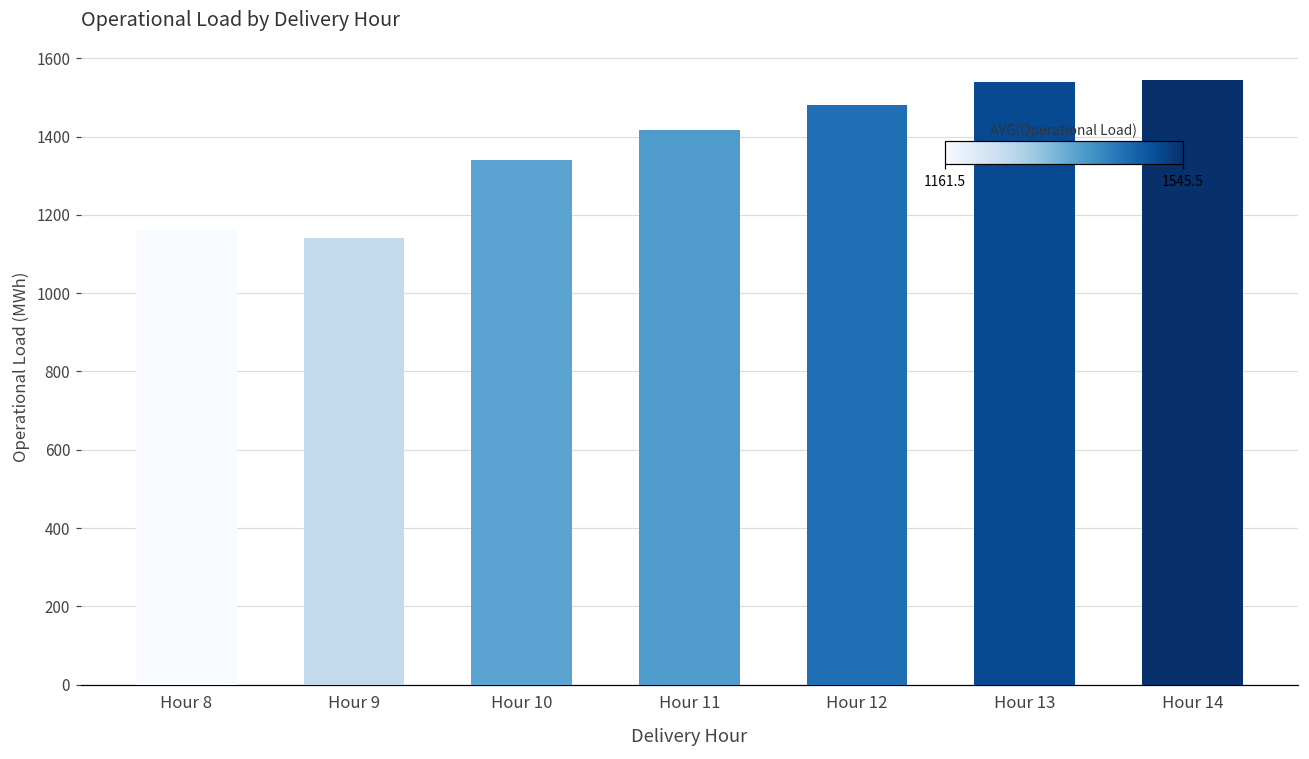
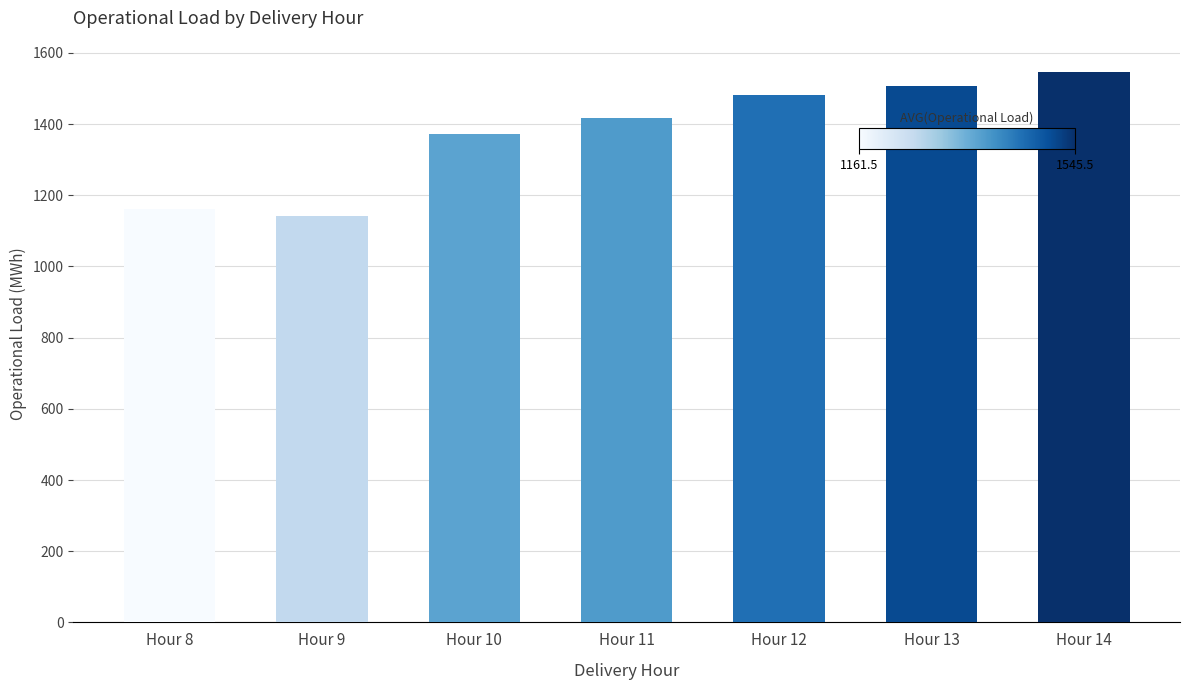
  {
    "Hour 8": 1160,
    "Hour 9": 1140,
-   "Hour 10": 1340,
+   "Hour 10": 1370,
    "Hour 11": 1420,
    "Hour 12": 1480,
-   "Hour 13": 1540,
+   "Hour 13": 1510,
    "Hour 14": 1550
  }
